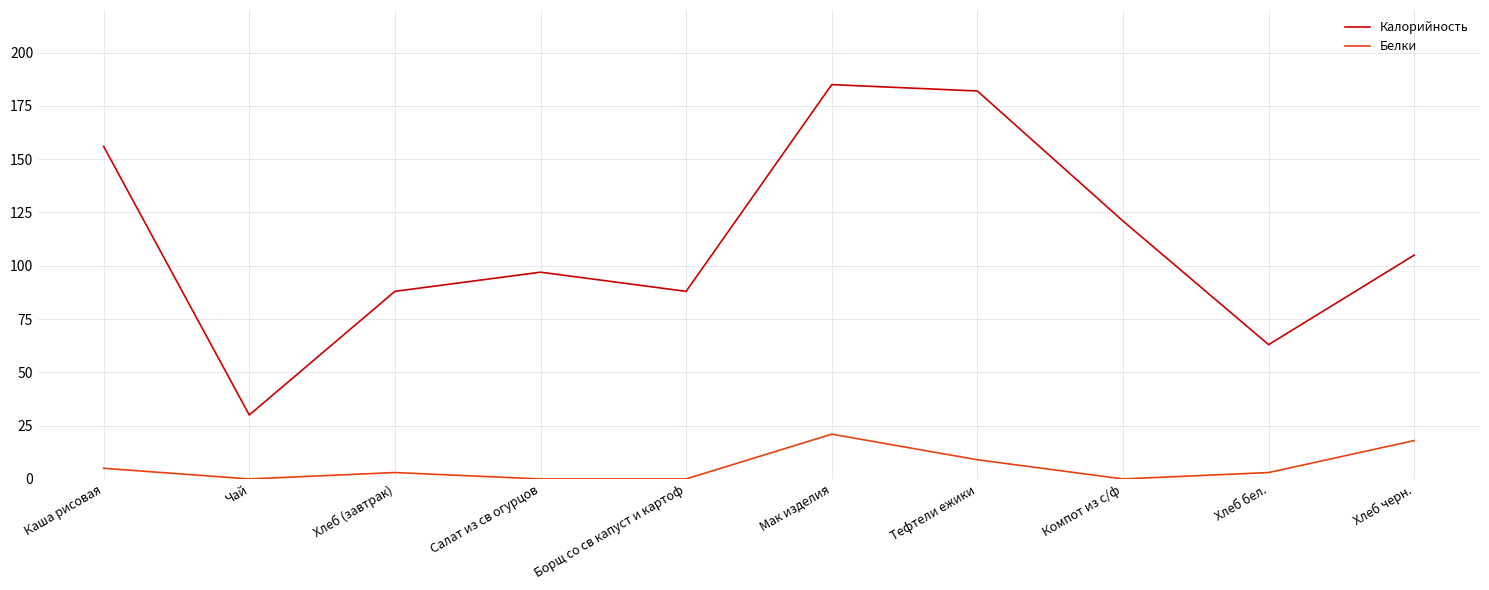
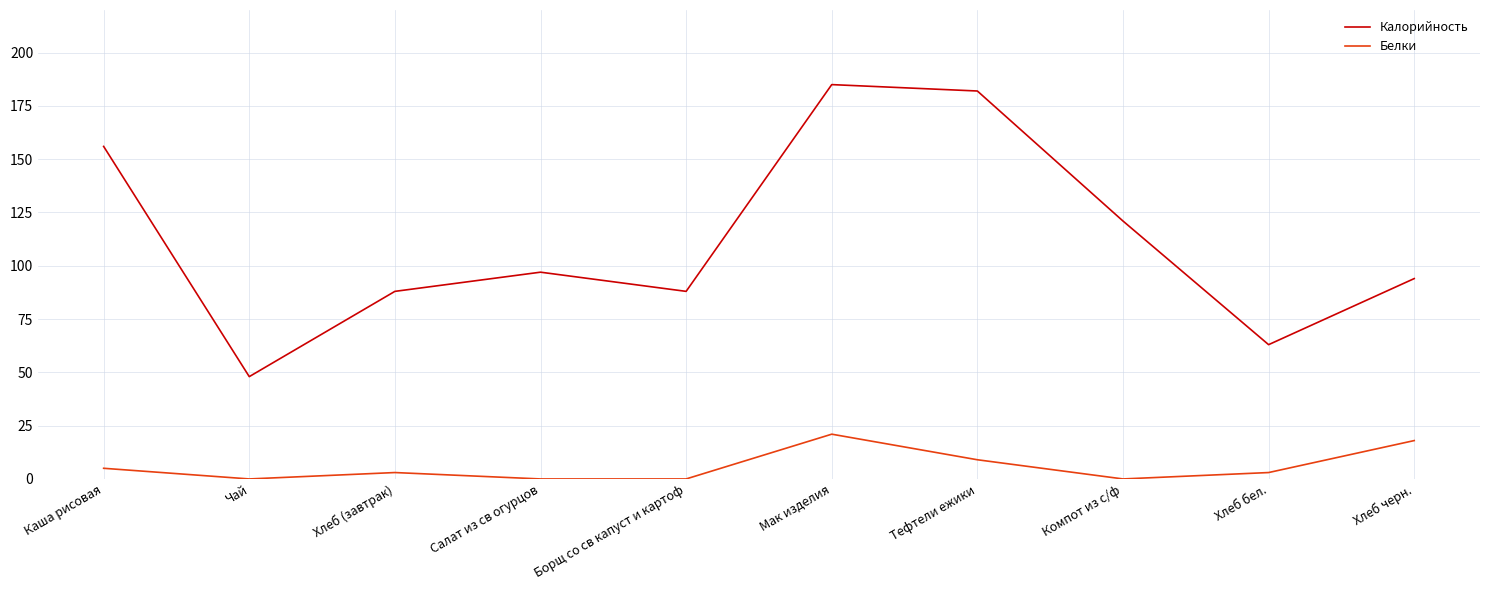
  {
    "Калорийность": {
      "Каша рисовая": 156,
-     "Чай": 30,
+     "Чай": 48,
      "Хлеб (завтрак)": 88,
      "Салат из св огурцов": 97,
      "Борщ со св капуст и картоф": 88,
      "Мак изделия": 185,
      "Тефтели ежики": 182,
      "Компот из с/ф": 121,
      "Хлеб бел.": 63,
-     "Хлеб черн.": 105
+     "Хлеб черн.": 94
    },
    "Белки": {
      "Каша рисовая": 5,
      "Чай": 0,
      "Хлеб (завтрак)": 3,
      "Салат из св огурцов": 0,
      "Борщ со св капуст и картоф": 0,
      "Мак изделия": 21,
      "Тефтели ежики": 9,
      "Компот из с/ф": 0,
      "Хлеб бел.": 3,
      "Хлеб черн.": 18
    }
  }
